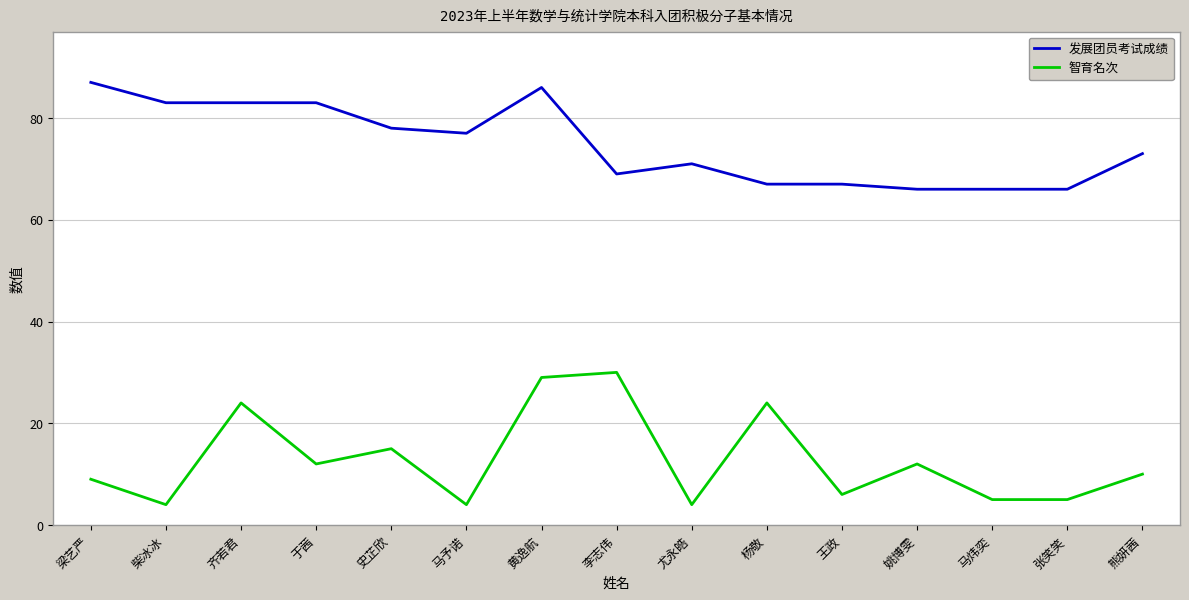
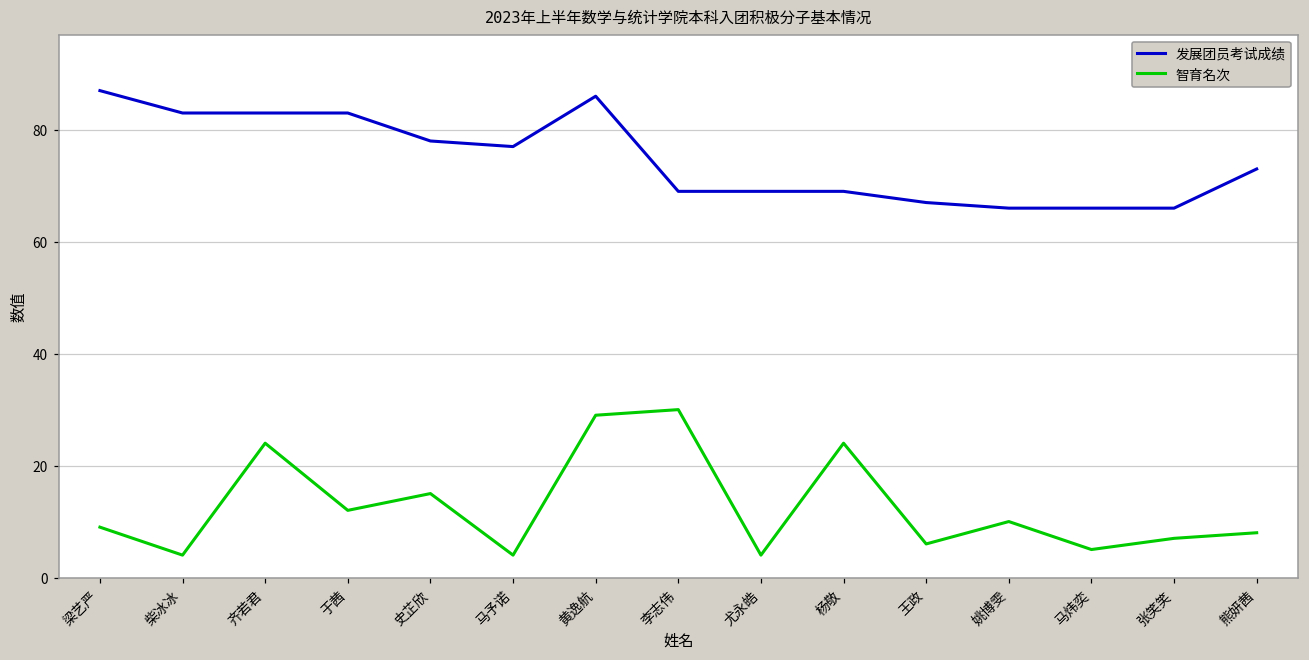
  {
    "发展团员考试成绩": {
      "梁艺严": 87,
      "柴冰冰": 83,
      "齐若君": 83,
      "于茜": 83,
      "史芷欣": 78,
      "马予诺": 77,
      "黄逸航": 86,
      "李志伟": 69,
-     "尤永皓": 71,
-     "杨敬": 67,
+     "尤永皓": 69,
+     "杨敬": 69,
      "王政": 67,
      "姚博雯": 66,
      "马炜奕": 66,
      "张笑笑": 66,
      "熊妍茜": 73
    },
    "智育名次": {
      "梁艺严": 9,
      "柴冰冰": 4,
      "齐若君": 24,
      "于茜": 12,
      "史芷欣": 15,
      "马予诺": 4,
      "黄逸航": 29,
      "李志伟": 30,
      "尤永皓": 4,
      "杨敬": 24,
      "王政": 6,
-     "姚博雯": 12,
+     "姚博雯": 10,
      "马炜奕": 5,
-     "张笑笑": 5,
-     "熊妍茜": 10
+     "张笑笑": 7,
+     "熊妍茜": 8
    }
  }
